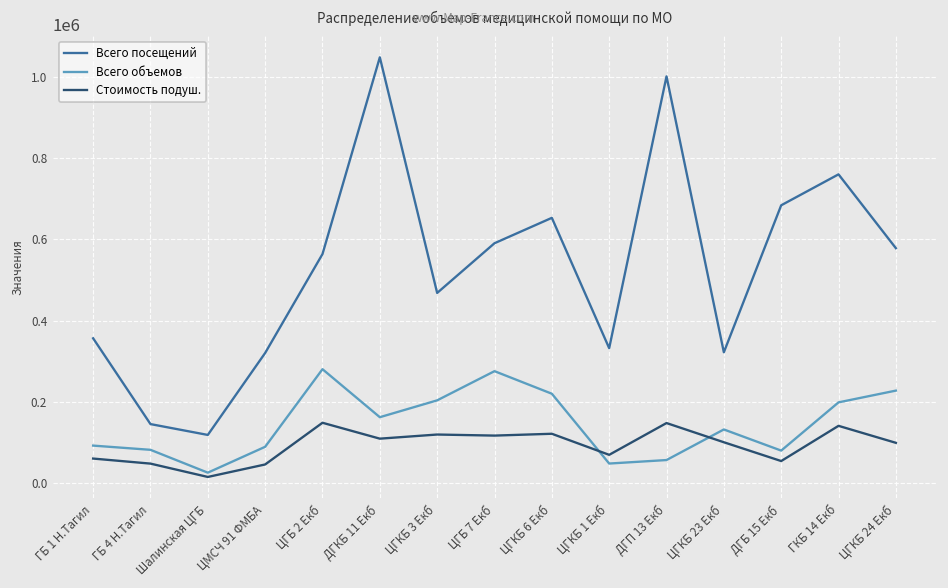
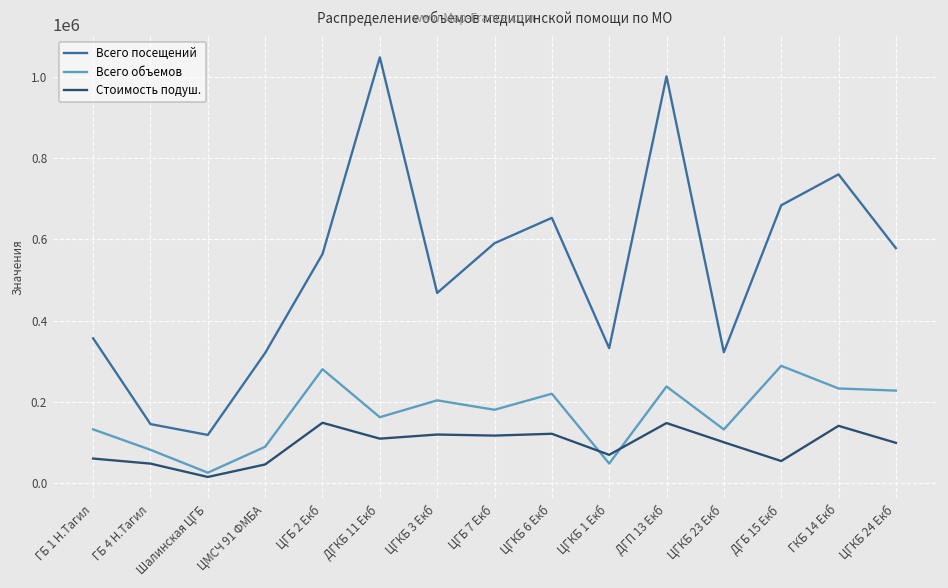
  {
    "Всего объемов": {
-     "ГБ 1 Н.Тагил": 90000,
+     "ГБ 1 Н.Тагил": 130000,
      "ГБ 4 Н.Тагил": 80000,
      "Шалинская ЦГБ": 30000,
      "ЦМСЧ 91 ФМБА": 90000,
      "ЦГБ 2 Екб": 280000,
      "ДГКБ 11 Екб": 160000,
      "ЦГКБ 3 Екб": 200000,
-     "ЦГБ 7 Екб": 280000,
+     "ЦГБ 7 Екб": 180000,
      "ЦГКБ 6 Екб": 220000,
      "ЦГКБ 1 Екб": 50000,
-     "ДГП 13 Екб": 60000,
+     "ДГП 13 Екб": 240000,
      "ЦГКБ 23 Екб": 130000,
-     "ДГБ 15 Екб": 80000,
-     "ГКБ 14 Екб": 200000,
+     "ДГБ 15 Екб": 290000,
+     "ГКБ 14 Екб": 230000,
      "ЦГКБ 24 Екб": 230000
    }
  }
